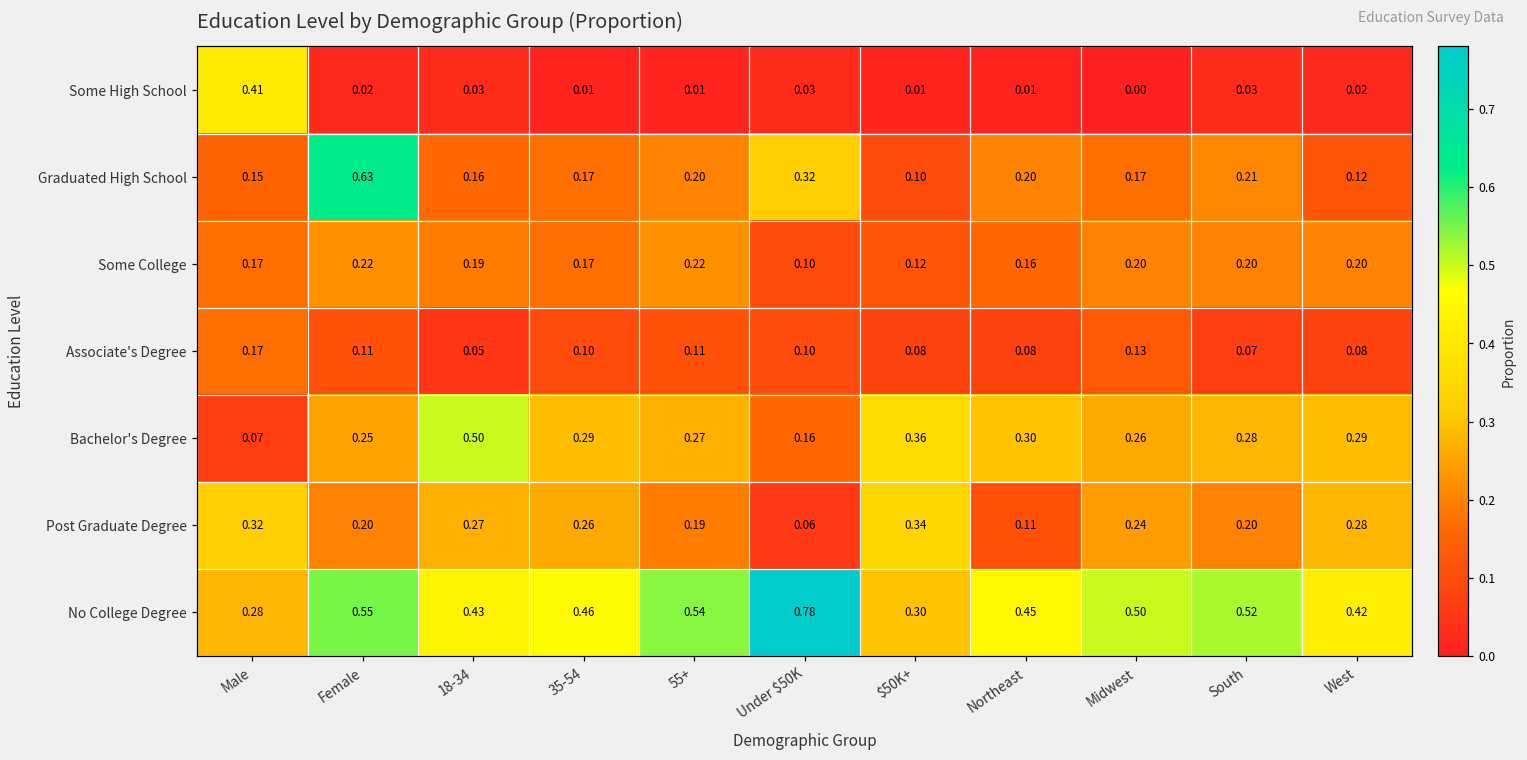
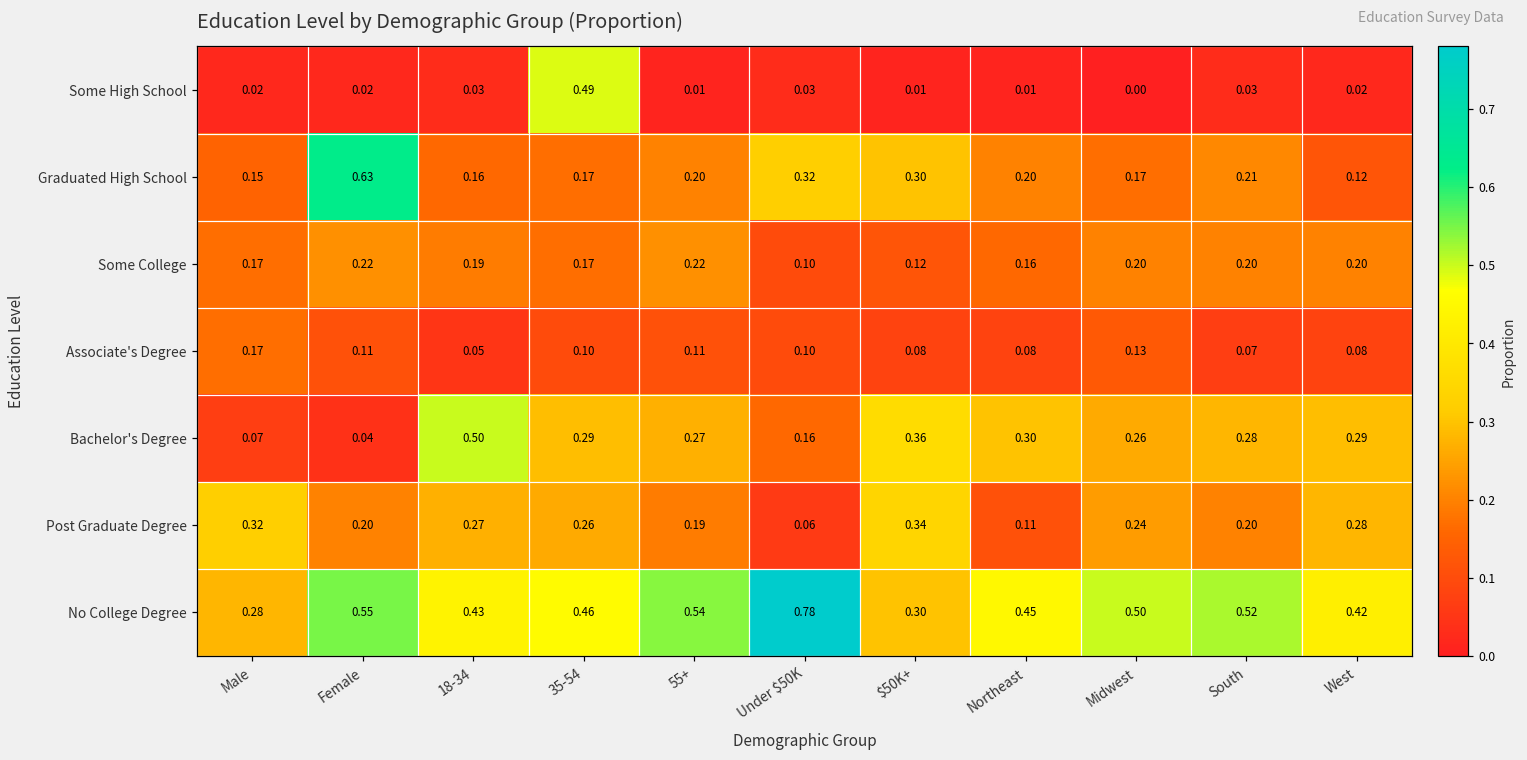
  {
    "Some High School": {
-     "Male": 0.41,
+     "Male": 0.02,
      "Female": 0.02,
      "18-34": 0.03,
-     "35-54": 0.01,
+     "35-54": 0.49,
      "55+": 0.01,
      "Under $50K": 0.03,
      "$50K+": 0.01,
      "Northeast": 0.01,
      "Midwest": 0.00,
      "South": 0.03,
      "West": 0.02
    },
    "Graduated High School": {
      "Male": 0.15,
      "Female": 0.63,
      "18-34": 0.16,
      "35-54": 0.17,
      "55+": 0.20,
      "Under $50K": 0.32,
-     "$50K+": 0.10,
+     "$50K+": 0.30,
      "Northeast": 0.20,
      "Midwest": 0.17,
      "South": 0.21,
      "West": 0.12
    },
    "Some College": {
      "Male": 0.17,
      "Female": 0.22,
      "18-34": 0.19,
      "35-54": 0.17,
      "55+": 0.22,
      "Under $50K": 0.10,
      "$50K+": 0.12,
      "Northeast": 0.16,
      "Midwest": 0.20,
      "South": 0.20,
      "West": 0.20
    },
    "Associate's Degree": {
      "Male": 0.17,
      "Female": 0.11,
      "18-34": 0.05,
      "35-54": 0.10,
      "55+": 0.11,
      "Under $50K": 0.10,
      "$50K+": 0.08,
      "Northeast": 0.08,
      "Midwest": 0.13,
      "South": 0.07,
      "West": 0.08
    },
    "Bachelor's Degree": {
      "Male": 0.07,
-     "Female": 0.25,
+     "Female": 0.04,
      "18-34": 0.50,
      "35-54": 0.29,
      "55+": 0.27,
      "Under $50K": 0.16,
      "$50K+": 0.36,
      "Northeast": 0.30,
      "Midwest": 0.26,
      "South": 0.28,
      "West": 0.29
    },
    "Post Graduate Degree": {
      "Male": 0.32,
      "Female": 0.20,
      "18-34": 0.27,
      "35-54": 0.26,
      "55+": 0.19,
      "Under $50K": 0.06,
      "$50K+": 0.34,
      "Northeast": 0.11,
      "Midwest": 0.24,
      "South": 0.20,
      "West": 0.28
    },
    "No College Degree": {
      "Male": 0.28,
      "Female": 0.55,
      "18-34": 0.43,
      "35-54": 0.46,
      "55+": 0.54,
      "Under $50K": 0.78,
      "$50K+": 0.30,
      "Northeast": 0.45,
      "Midwest": 0.50,
      "South": 0.52,
      "West": 0.42
    }
  }
